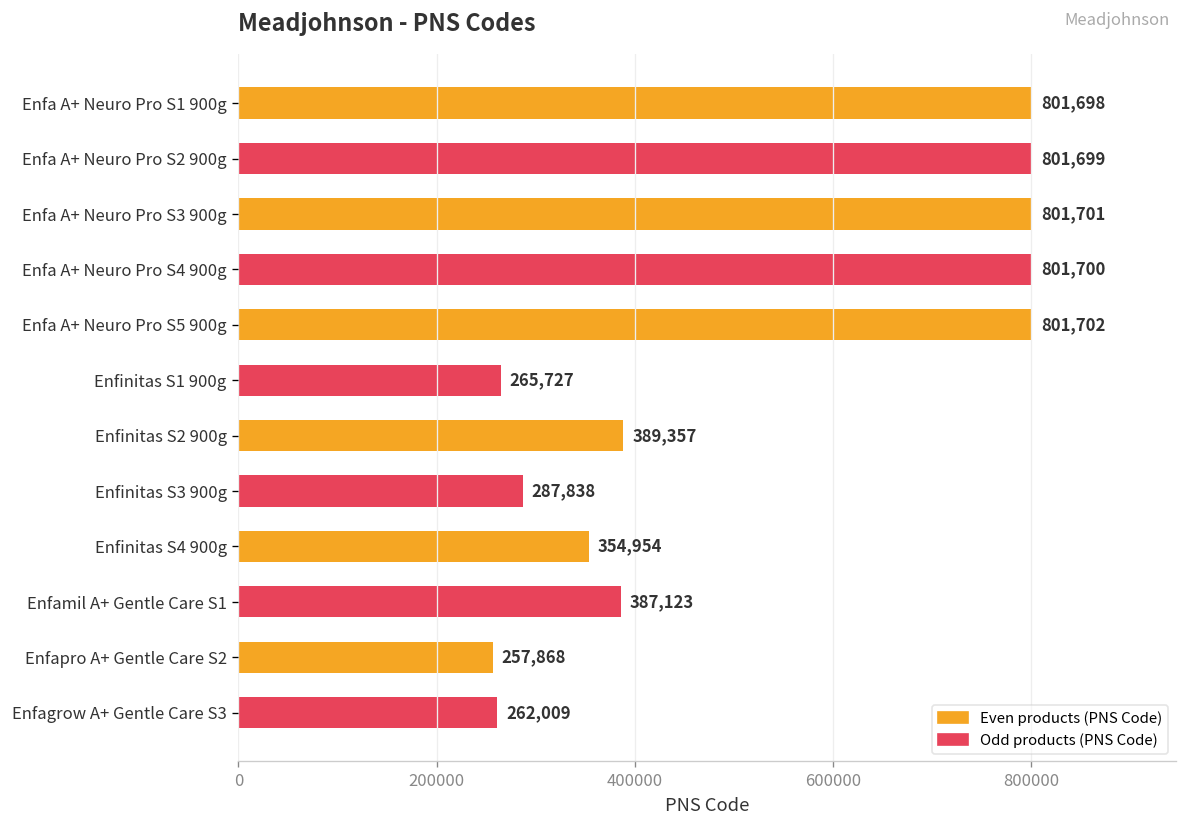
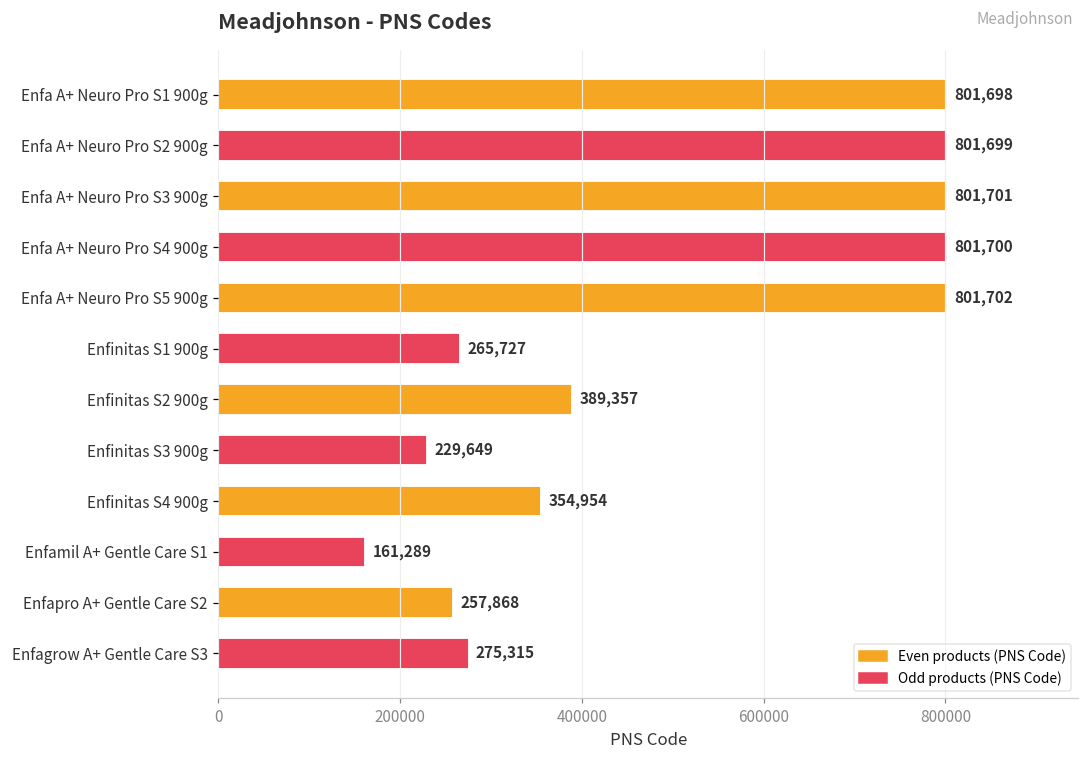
  {
    "Enfa A+ Neuro Pro S1 900g": "801,698",
    "Enfa A+ Neuro Pro S2 900g": "801,699",
    "Enfa A+ Neuro Pro S3 900g": "801,701",
    "Enfa A+ Neuro Pro S4 900g": "801,700",
    "Enfa A+ Neuro Pro S5 900g": "801,702",
    "Enfinitas S1 900g": "265,727",
    "Enfinitas S2 900g": "389,357",
-   "Enfinitas S3 900g": "287,838",
+   "Enfinitas S3 900g": "229,649",
    "Enfinitas S4 900g": "354,954",
-   "Enfamil A+ Gentle Care S1": "387,123",
+   "Enfamil A+ Gentle Care S1": "161,289",
    "Enfapro A+ Gentle Care S2": "257,868",
-   "Enfagrow A+ Gentle Care S3": "262,009"
+   "Enfagrow A+ Gentle Care S3": "275,315"
  }
